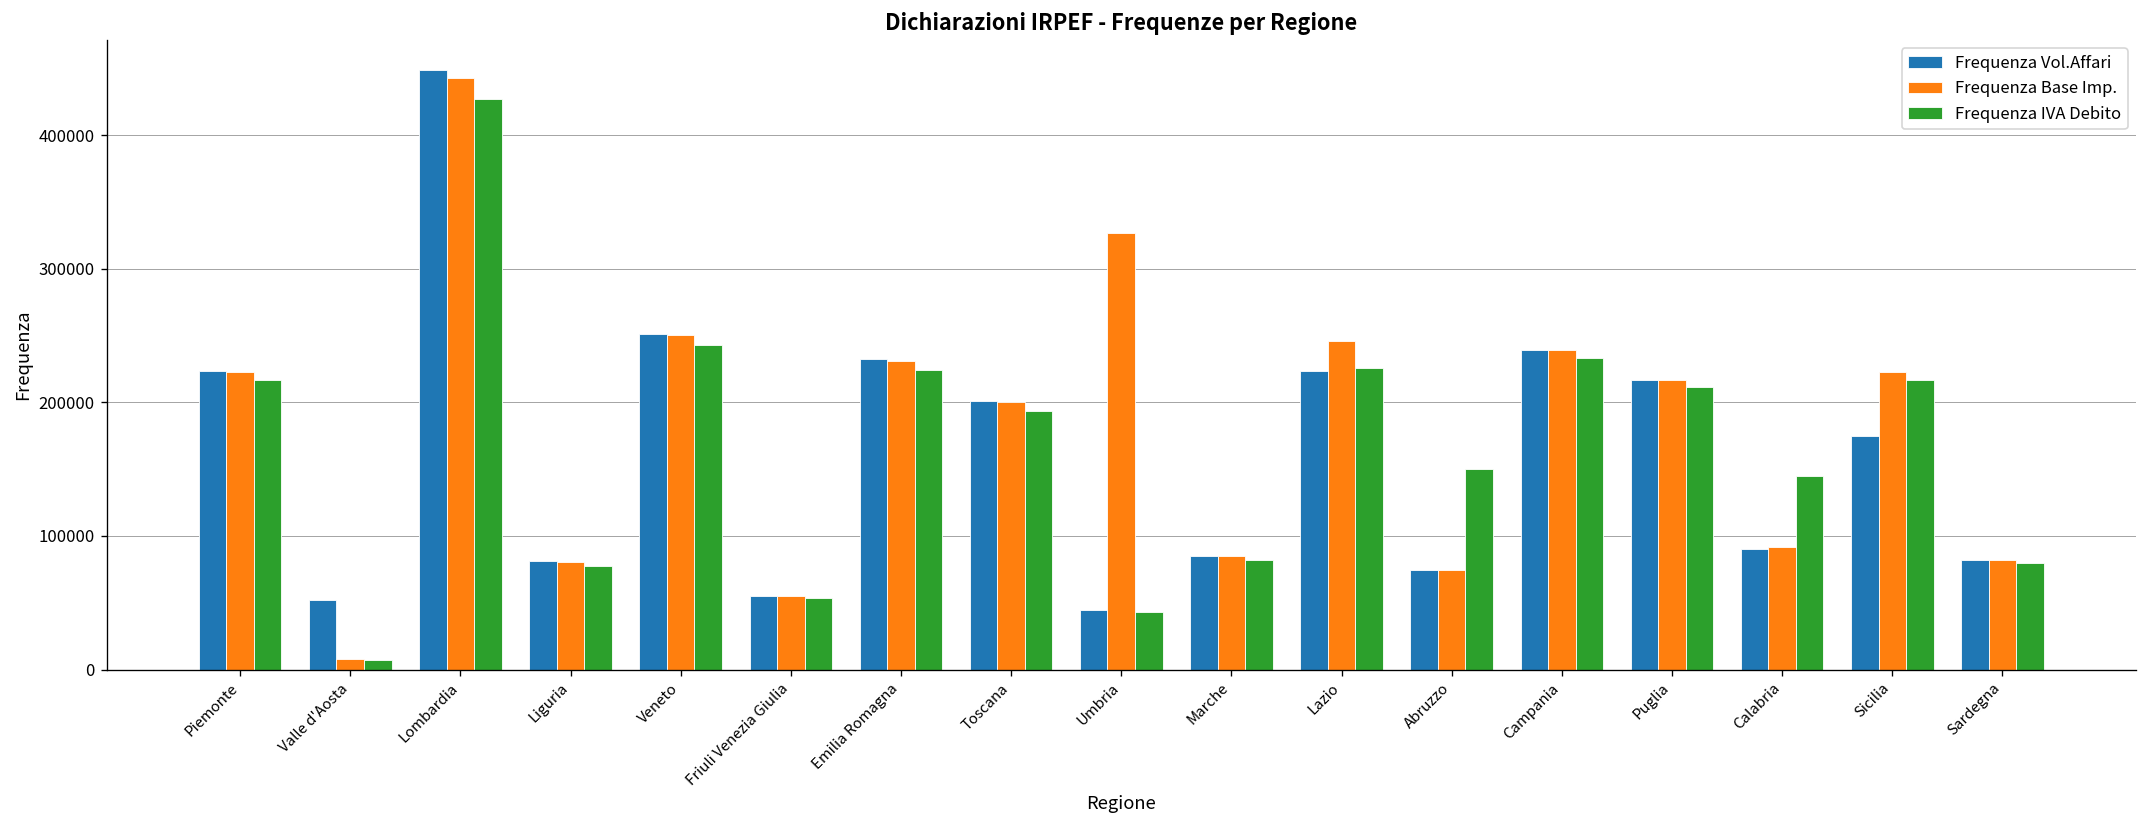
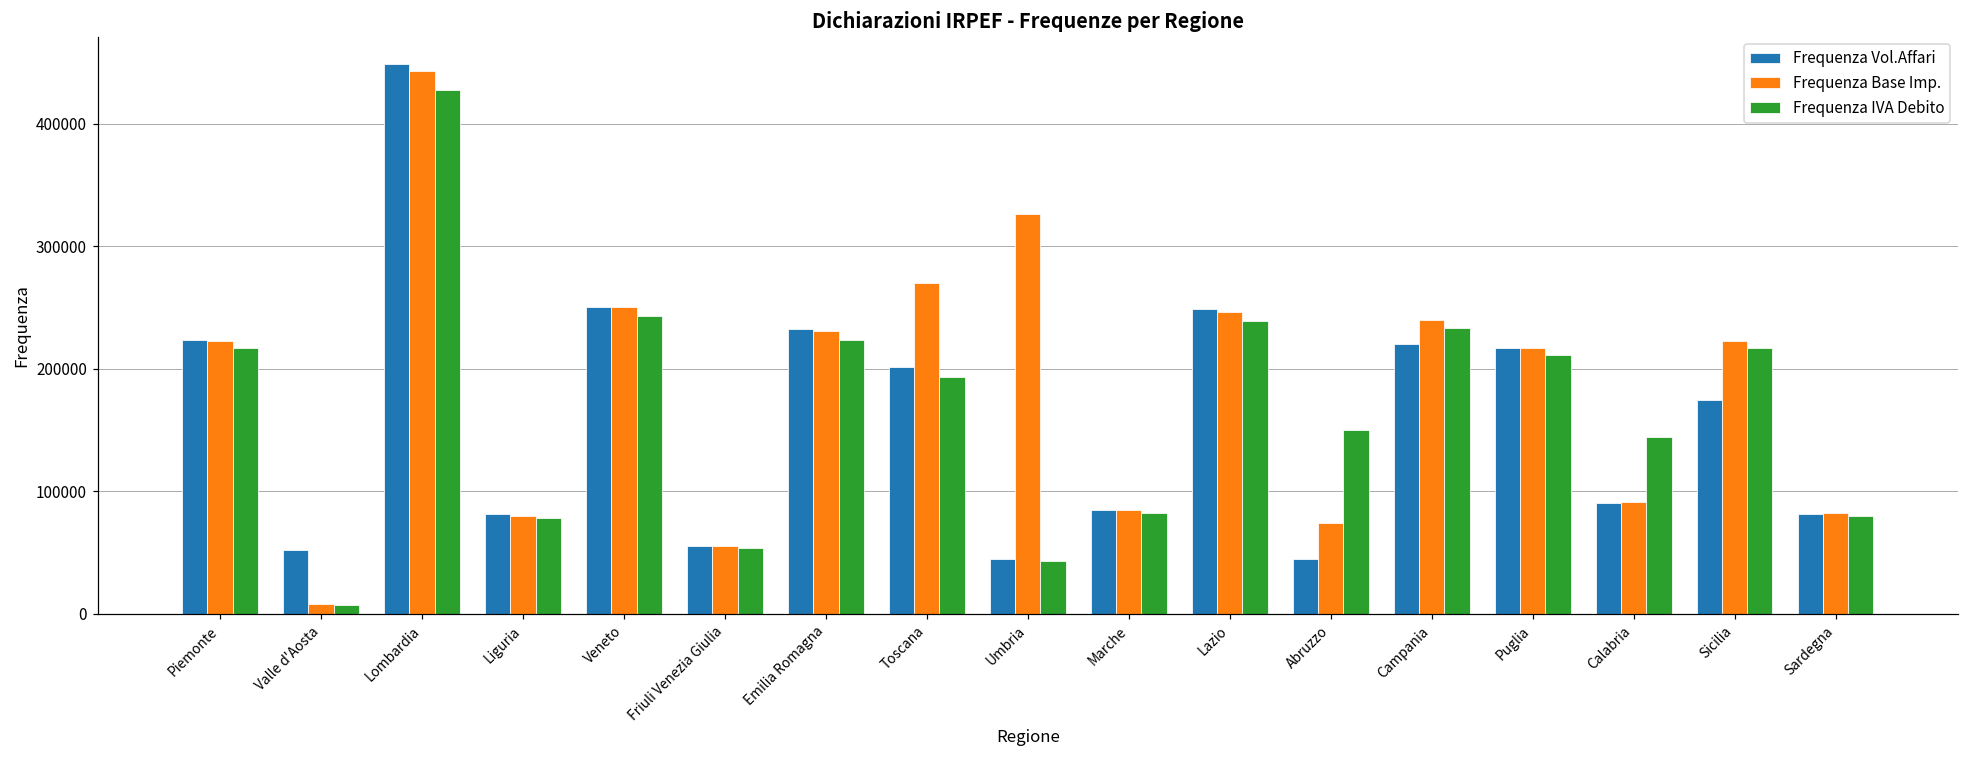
  {
    "Frequenza Vol.Affari": {
      "Piemonte": 223000,
      "Valle d'Aosta": 52000,
      "Lombardia": 449000,
      "Liguria": 82000,
      "Veneto": 251000,
      "Friuli Venezia Giulia": 55000,
      "Emilia Romagna": 232000,
      "Toscana": 201000,
      "Umbria": 45000,
      "Marche": 85000,
-     "Lazio": 224000,
-     "Abruzzo": 75000,
-     "Campania": 239000,
+     "Lazio": 249000,
+     "Abruzzo": 45000,
+     "Campania": 221000,
      "Puglia": 217000,
      "Calabria": 90000,
      "Sicilia": 175000,
      "Sardegna": 82000
    },
    "Frequenza Base Imp.": {
      "Piemonte": 223000,
      "Valle d'Aosta": 8000,
      "Lombardia": 443000,
      "Liguria": 80000,
      "Veneto": 251000,
      "Friuli Venezia Giulia": 55000,
      "Emilia Romagna": 231000,
-     "Toscana": 200000,
+     "Toscana": 270000,
      "Umbria": 326000,
      "Marche": 85000,
      "Lazio": 246000,
      "Abruzzo": 74000,
      "Campania": 239000,
      "Puglia": 217000,
      "Calabria": 91000,
      "Sicilia": 222000,
      "Sardegna": 82000
    },
    "Frequenza IVA Debito": {
      "Piemonte": 217000,
      "Valle d'Aosta": 8000,
      "Lombardia": 427000,
      "Liguria": 78000,
      "Veneto": 243000,
      "Friuli Venezia Giulia": 53000,
      "Emilia Romagna": 224000,
      "Toscana": 193000,
      "Umbria": 43000,
      "Marche": 82000,
-     "Lazio": 226000,
+     "Lazio": 239000,
      "Abruzzo": 150000,
      "Campania": 233000,
      "Puglia": 211000,
      "Calabria": 145000,
      "Sicilia": 217000,
      "Sardegna": 80000
    }
  }
